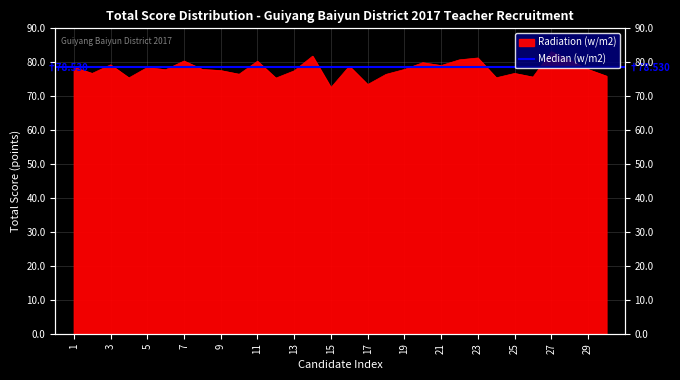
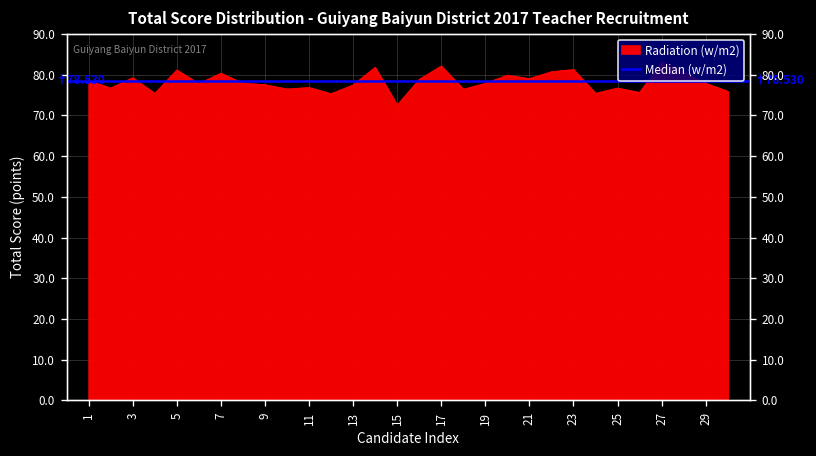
  {
    "3": 79,
-   "5": 78,
+   "5": 81,
    "7": 80,
    "9": 78,
-   "11": 80,
+   "11": 77,
    "13": 77,
    "15": 73,
-   "17": 73,
+   "17": 82,
    "19": 78,
    "21": 79,
    "23": 81,
    "25": 77,
    "29": 78
  }
